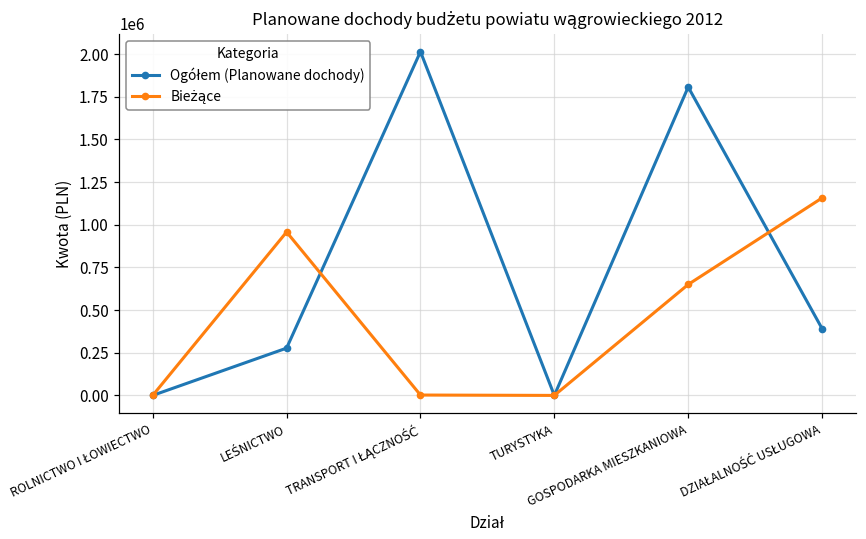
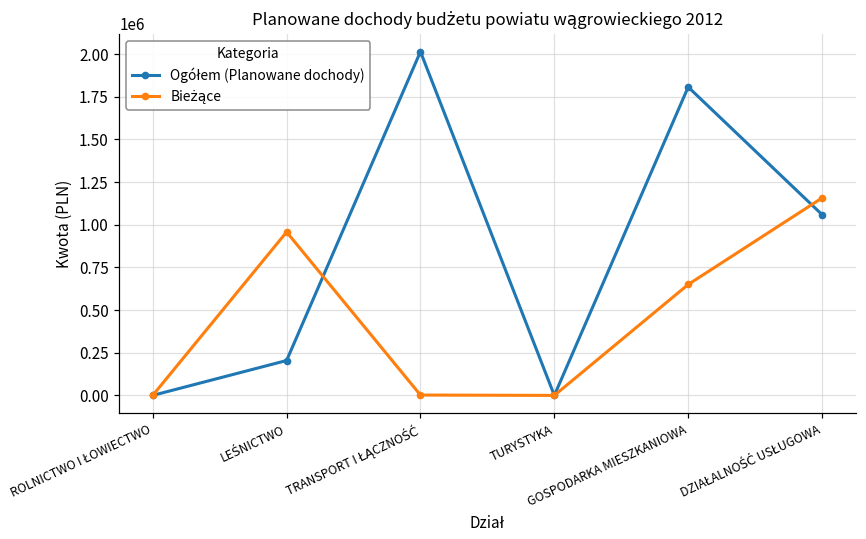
  {
    "Ogółem (Planowane dochody)": {
-     "LEŚNICTWO": 280000,
+     "LEŚNICTWO": 200000,
      "TRANSPORT I ŁĄCZNOŚĆ": 2010000,
      "GOSPODARKA MIESZKANIOWA": 1810000,
-     "DZIAŁALNOŚĆ USŁUGOWA": 390000
+     "DZIAŁALNOŚĆ USŁUGOWA": 1060000
    },
    "Bieżące": {
      "LEŚNICTWO": 960000,
      "TRANSPORT I ŁĄCZNOŚĆ": 0,
      "GOSPODARKA MIESZKANIOWA": 650000,
      "DZIAŁALNOŚĆ USŁUGOWA": 1160000
    }
  }
